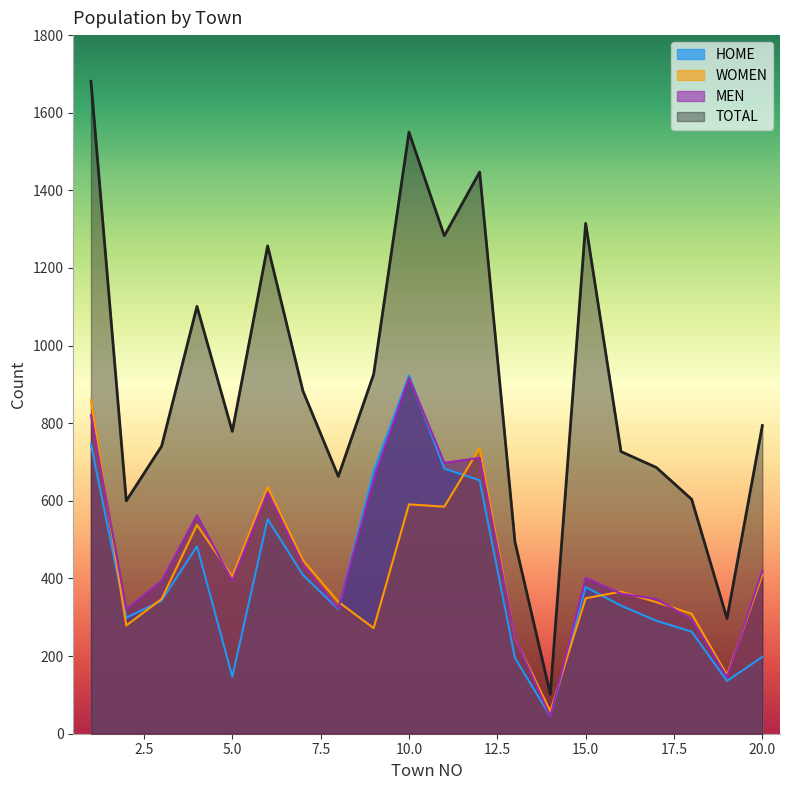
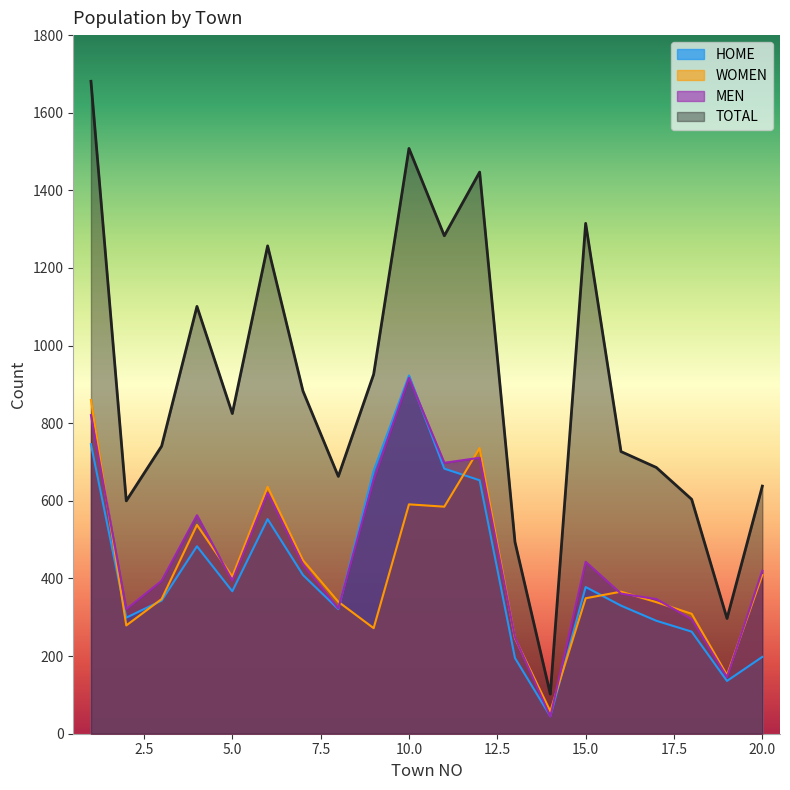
  {
    "HOME": {
-     "5.0": 150,
+     "5.0": 370,
      "15.0": 380,
      "20.0": 200
    },
    "WOMEN": {
      "5.0": 410,
      "10.0": 590,
      "15.0": 350,
      "20.0": 410
    },
    "MEN": {
      "5.0": 390,
-     "15.0": 400,
+     "15.0": 440,
      "20.0": 420
    },
    "TOTAL": {
-     "5.0": 780,
-     "10.0": 1550,
+     "5.0": 830,
+     "10.0": 1510,
      "15.0": 1320,
-     "20.0": 790
+     "20.0": 640
    }
  }
